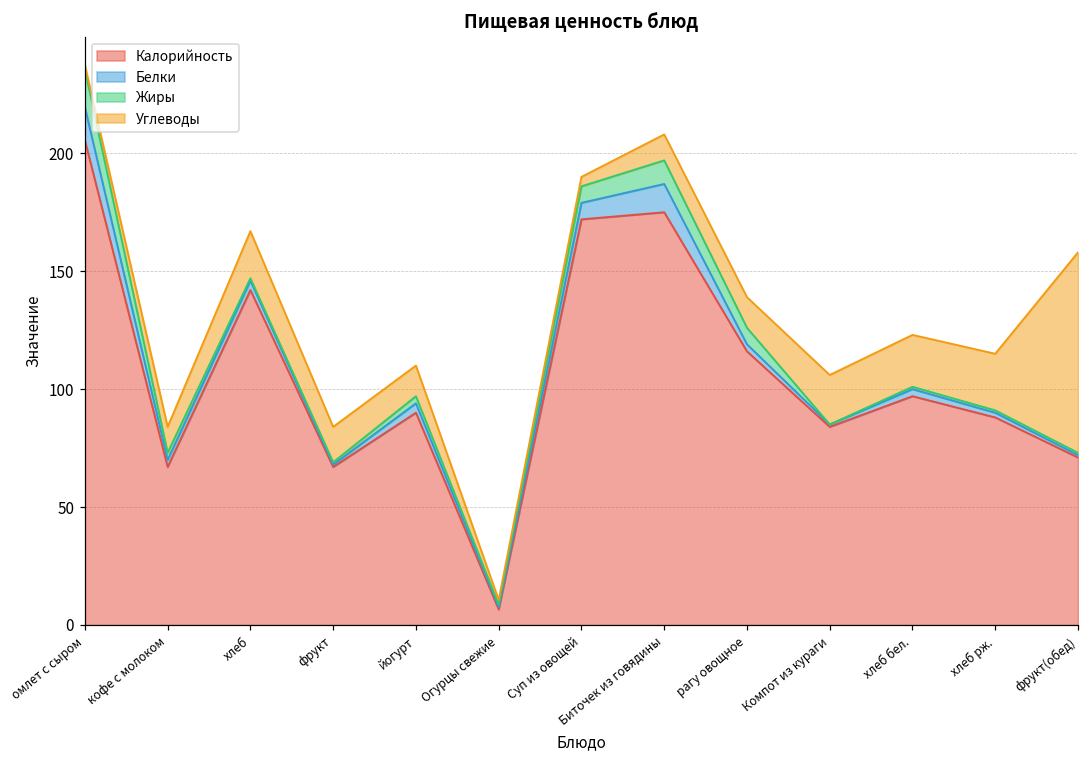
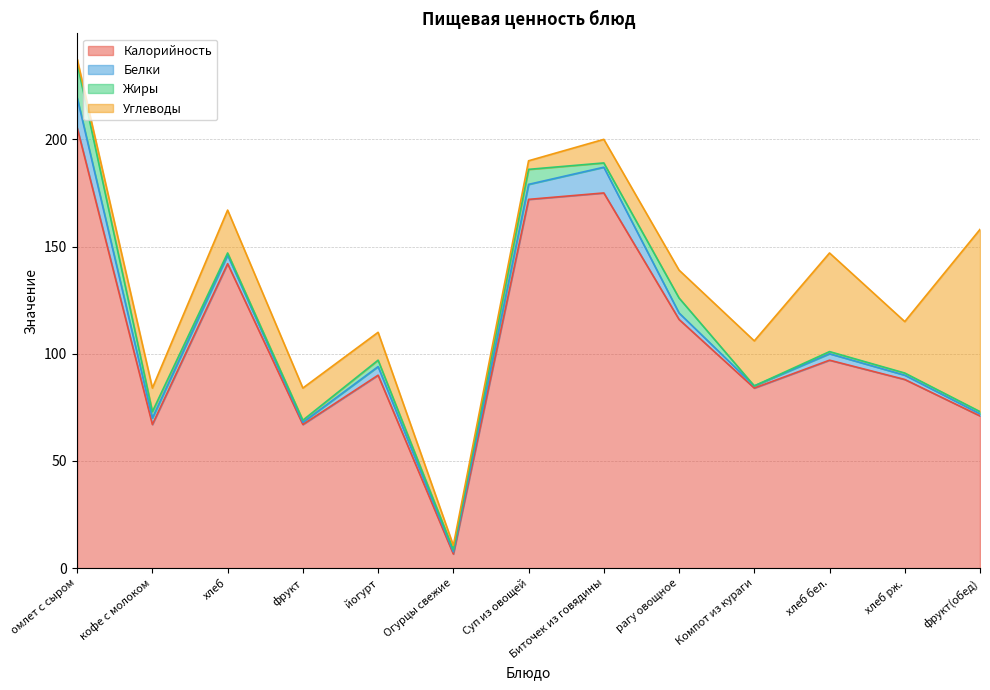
  {
    "Калорийность": {
      "омлет с сыром": 206,
      "кофе с молоком": 67,
      "хлеб": 142,
      "йогурт": 90,
      "Суп из овощей": 172,
      "Биточек из говядины": 175,
      "рагу овощное": 116,
      "хлеб бел.": 97,
      "хлеб рж.": 88
    },
    "Белки": {
      "омлет с сыром": 14,
      "кофе с молоком": 3,
      "йогурт": 4,
      "Суп из овощей": 7,
      "Биточек из говядины": 12,
      "рагу овощное": 3
    },
    "Жиры": {
      "омлет с сыром": 16,
      "кофе с молоком": 3,
      "йогурт": 3,
      "Суп из овощей": 7,
-     "Биточек из говядины": 10,
+     "Биточек из говядины": 2,
      "рагу овощное": 7
    },
    "Углеводы": {
      "омлет с сыром": 2,
      "кофе с молоком": 11,
      "хлеб": 20,
      "фрукт": 15,
      "йогурт": 13,
      "Огурцы свежие": 2,
      "Суп из овощей": 4,
      "Биточек из говядины": 11,
      "рагу овощное": 13,
      "Компот из кураги": 21,
-     "хлеб бел.": 22,
+     "хлеб бел.": 46,
      "хлеб рж.": 24,
      "фрукт(обед)": 85
    }
  }
